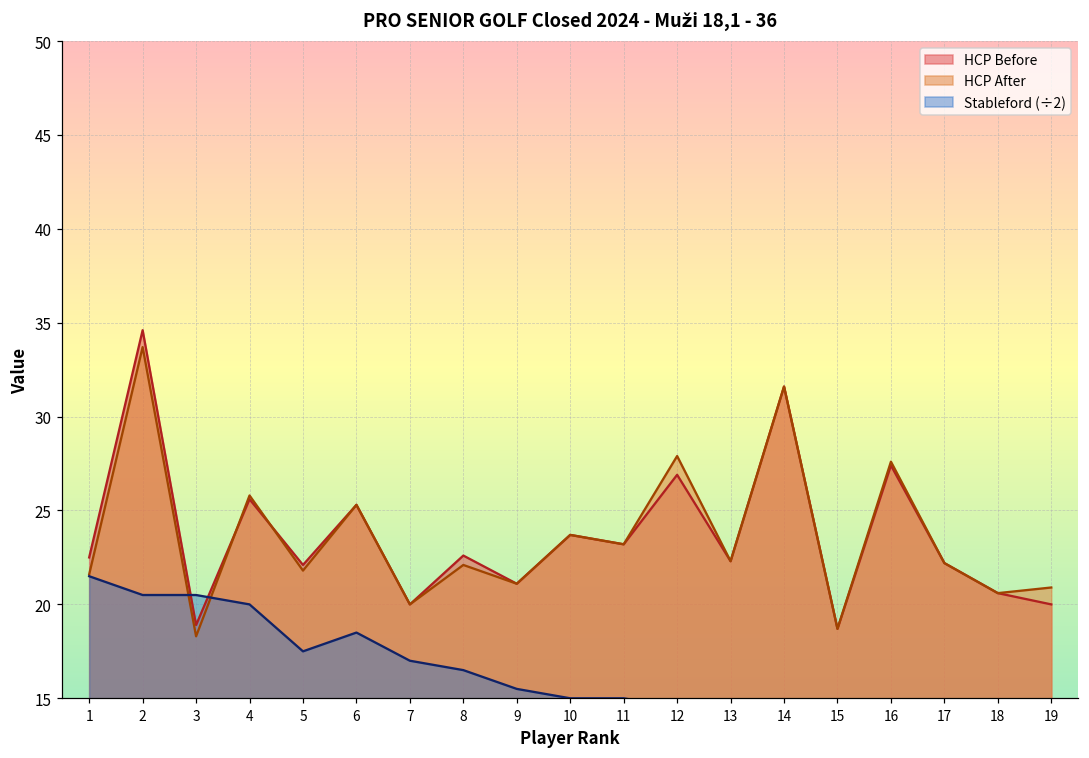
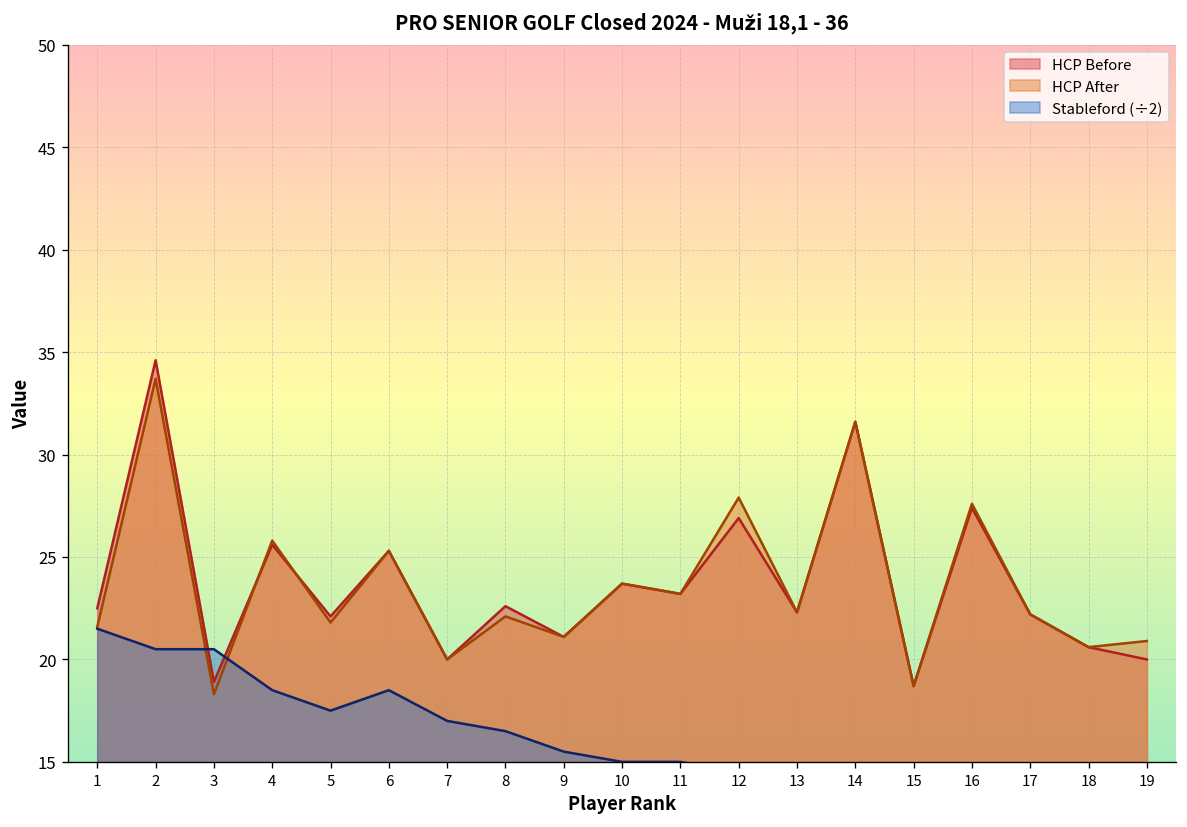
  {
    "Stableford (÷2)": {
      "2": 20.5,
      "3": 20.5,
-     "4": 20.0,
+     "4": 18.5,
      "5": 17.5,
      "6": 18.5,
      "7": 17.0,
      "8": 16.5,
      "9": 15.5,
      "10": 15.0,
      "11": 15.0
    }
  }
